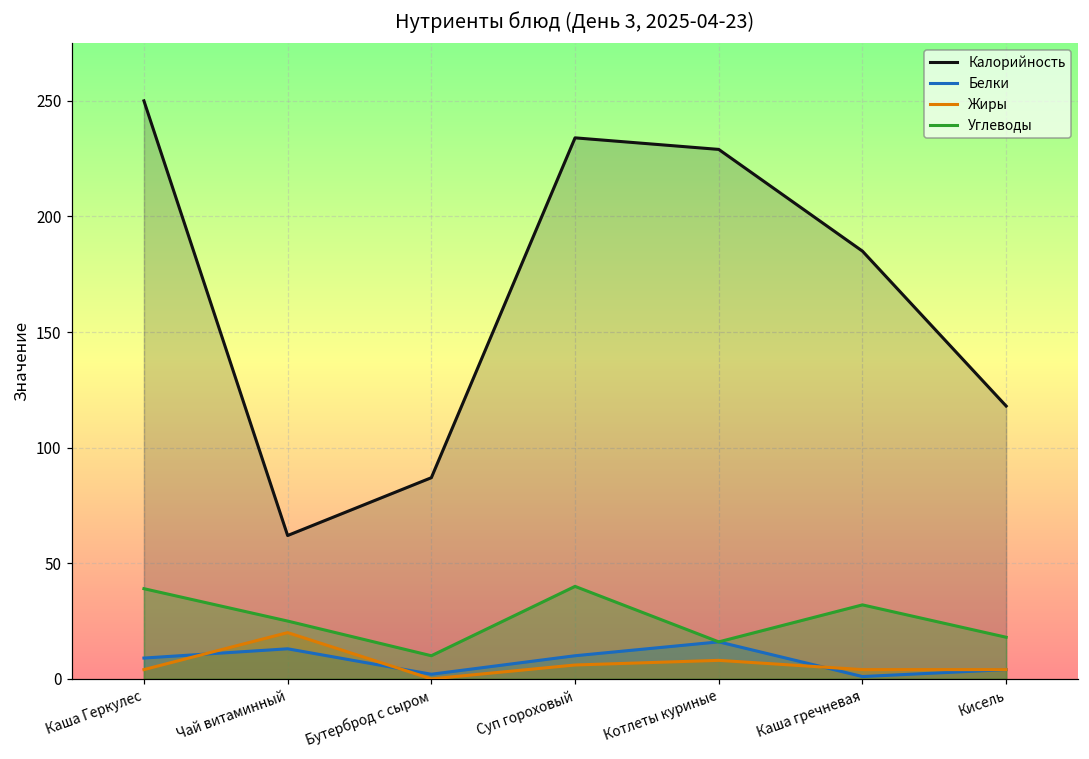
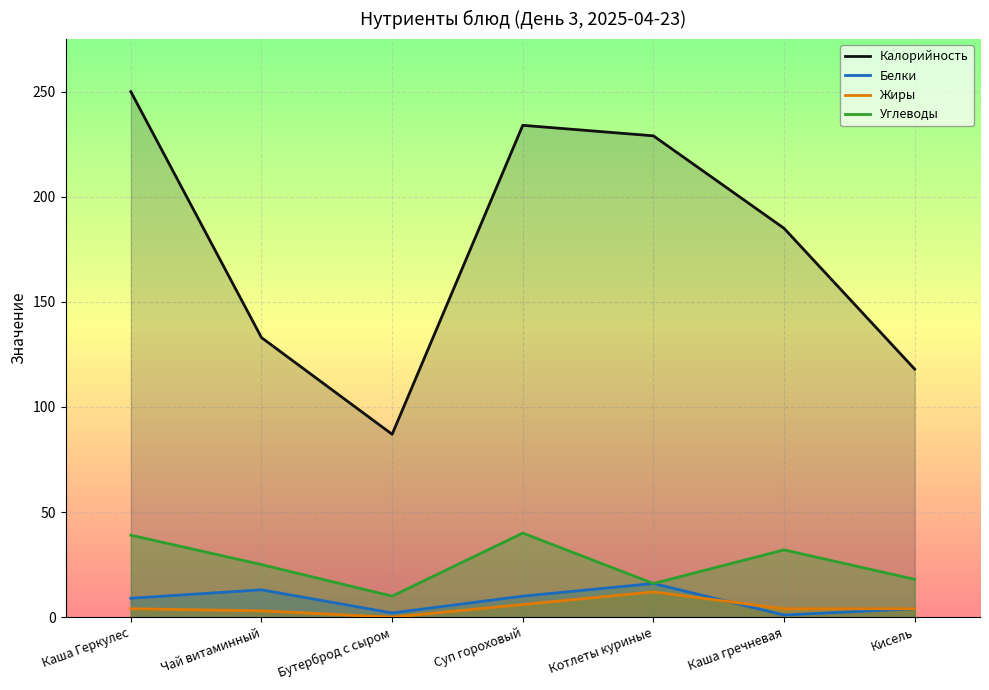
  {
    "Калорийность": {
      "Каша Геркулес": 250,
-     "Чай витаминный": 62,
+     "Чай витаминный": 133,
      "Бутерброд с сыром": 87,
      "Суп гороховый": 234,
      "Котлеты куриные": 229,
      "Каша гречневая": 185,
      "Кисель": 118
    },
    "Белки": {
      "Каша Геркулес": 9,
      "Чай витаминный": 13,
      "Бутерброд с сыром": 2,
      "Суп гороховый": 10,
      "Каша гречневая": 1
    },
    "Жиры": {
      "Каша Геркулес": 4,
-     "Чай витаминный": 20,
+     "Чай витаминный": 3,
      "Бутерброд с сыром": 0,
      "Суп гороховый": 6,
-     "Котлеты куриные": 8,
+     "Котлеты куриные": 12,
      "Каша гречневая": 4
    },
    "Углеводы": {
      "Каша Геркулес": 39,
      "Чай витаминный": 25,
      "Бутерброд с сыром": 10,
      "Суп гороховый": 40,
      "Каша гречневая": 32,
      "Кисель": 18
    }
  }
